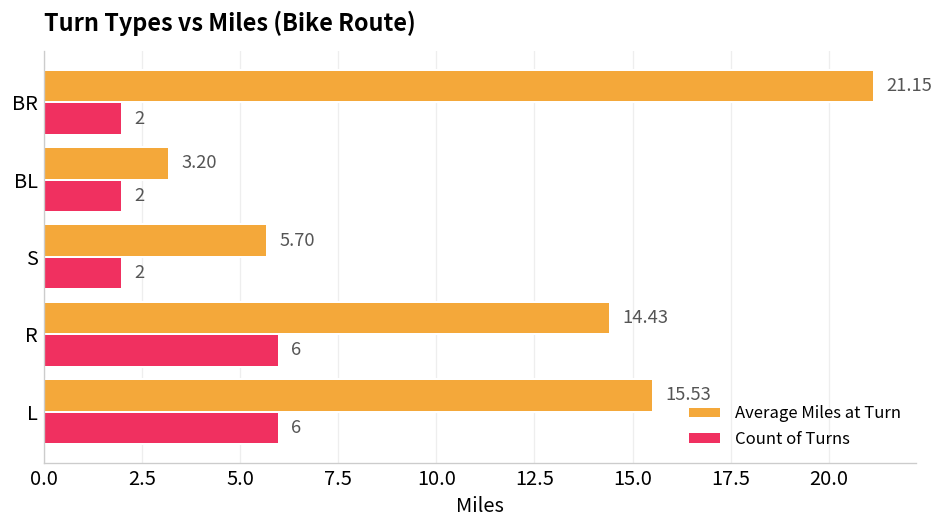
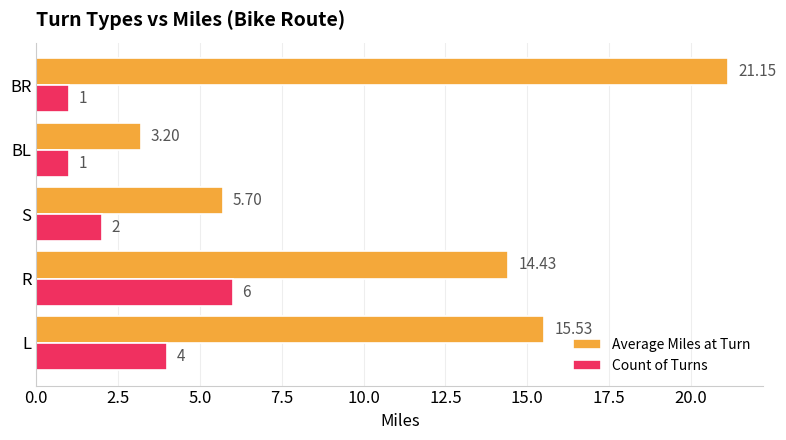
  {
    "Average Miles at Turn": {
      "BR": 21.15,
      "BL": 3.20,
      "S": 5.70,
      "R": 14.43,
      "L": 15.53
    },
    "Count of Turns": {
-     "BR": 2,
-     "BL": 2,
+     "BR": 1,
+     "BL": 1,
      "S": 2,
      "R": 6,
-     "L": 6
+     "L": 4
    }
  }
